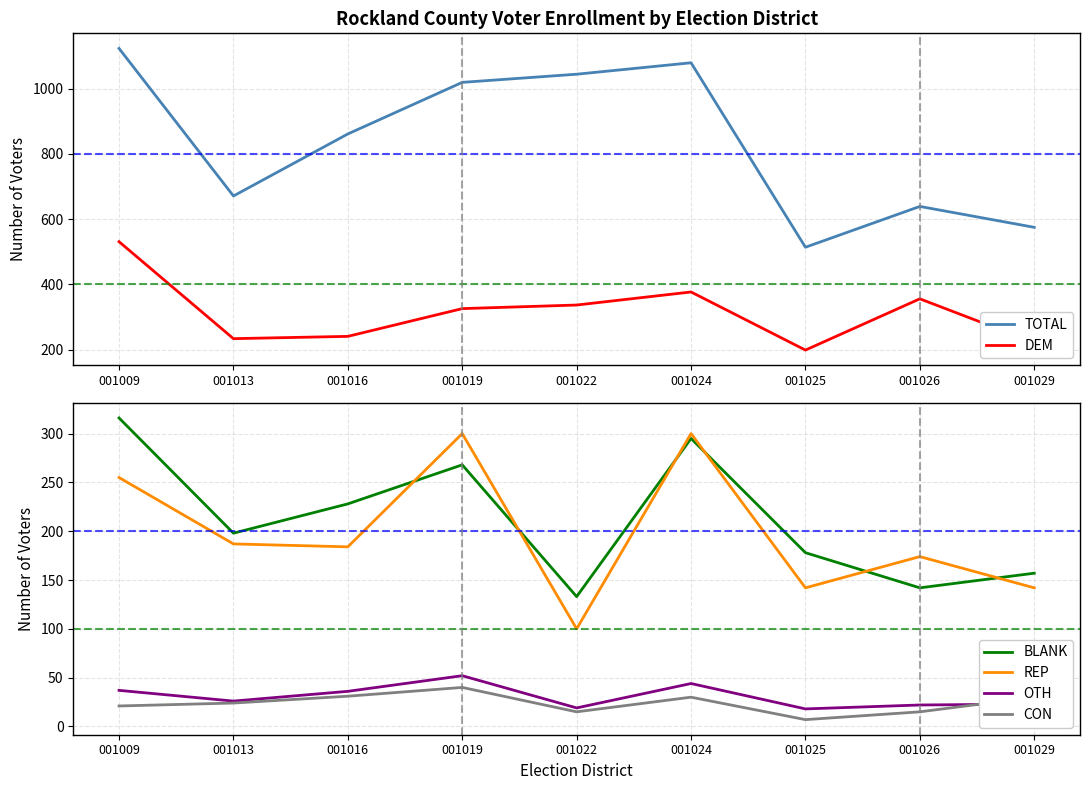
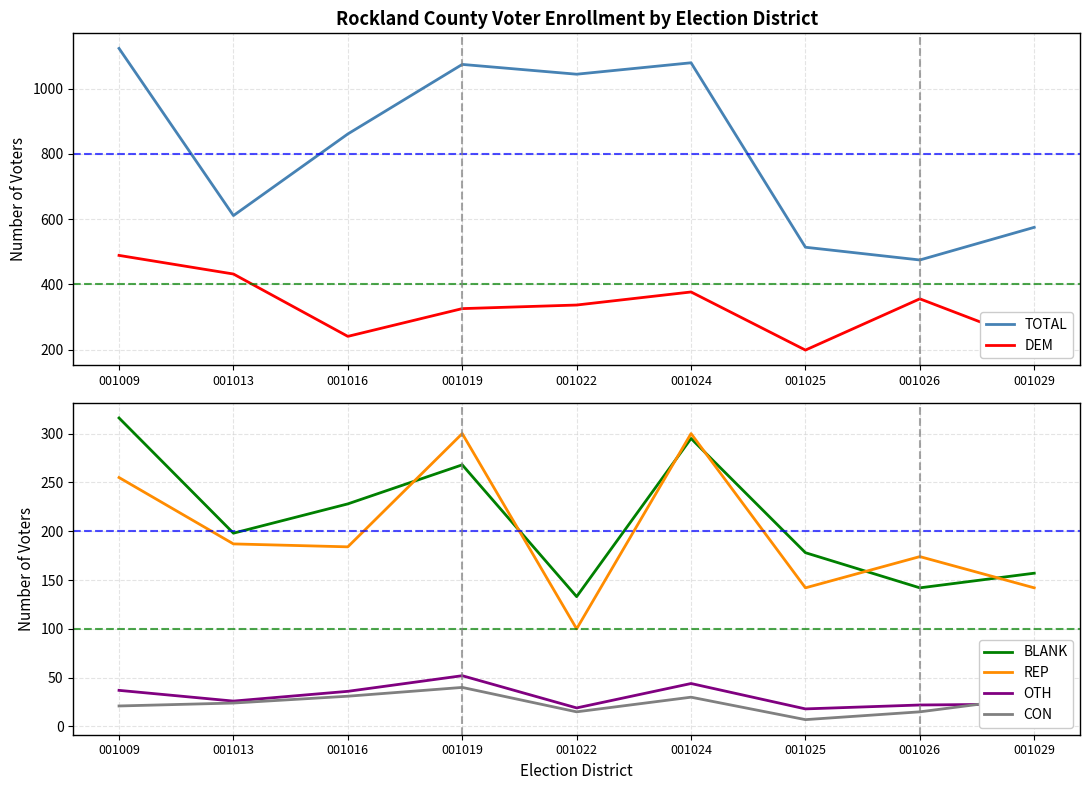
  {
    "Rockland County Voter Enrollment by Election District": {
      "TOTAL": {
        "001009": 1120,
-       "001013": 670,
+       "001013": 610,
        "001016": 860,
-       "001019": 1020,
+       "001019": 1070,
        "001022": 1040,
        "001024": 1080,
        "001025": 510,
-       "001026": 640,
+       "001026": 480,
        "001029": 580
      },
      "DEM": {
-       "001009": 530,
-       "001013": 230,
+       "001009": 490,
+       "001013": 430,
        "001016": 240,
        "001019": 330,
        "001022": 340,
        "001024": 380,
        "001025": 200,
        "001026": 360
      }
    }
  }
